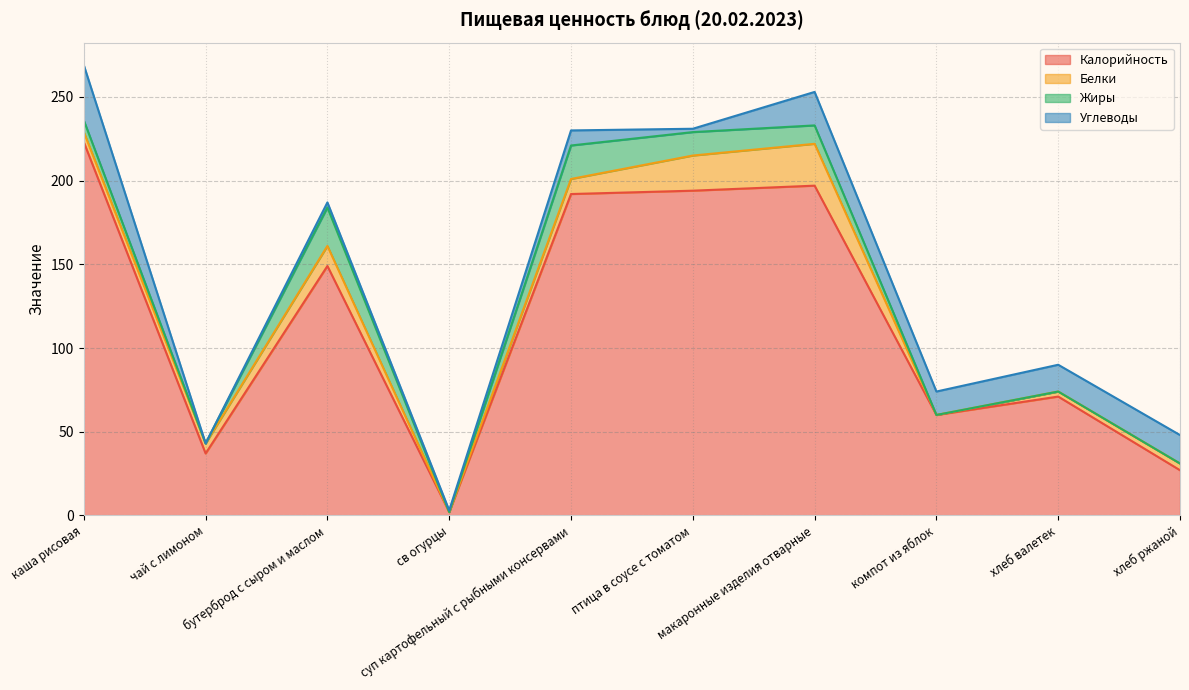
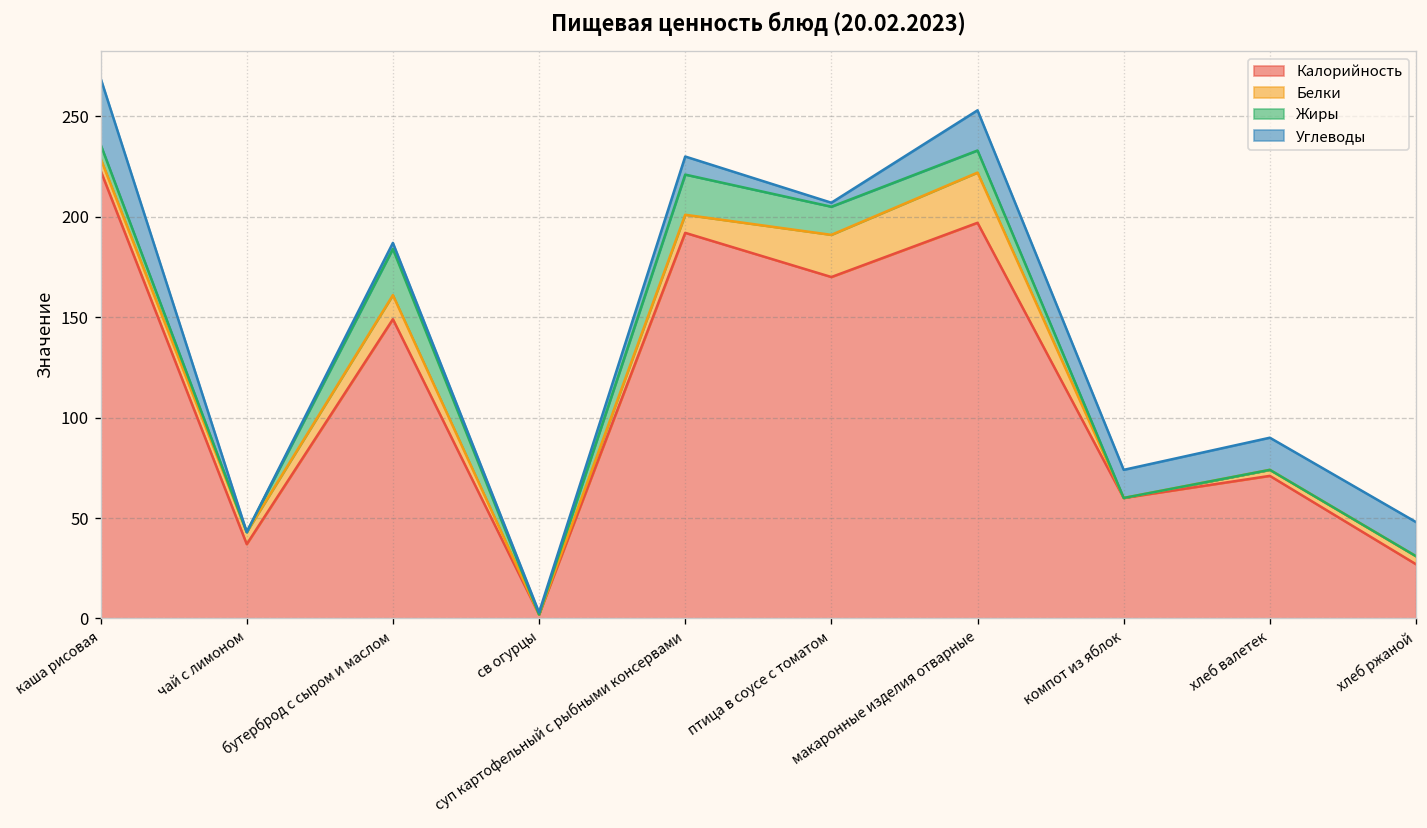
  {
    "Калорийность": {
      "каша рисовая": 223,
      "чай с лимоном": 37,
      "бутерброд с сыром и маслом": 149,
      "суп картофельный с рыбными консервами": 192,
-     "птица в соусе с томатом": 194,
+     "птица в соусе с томатом": 170,
      "макаронные изделия отварные": 197,
      "хлеб валетек": 71,
      "хлеб ржаной": 27
    },
    "Белки": {
      "каша рисовая": 6,
      "бутерброд с сыром и маслом": 12,
      "суп картофельный с рыбными консервами": 9,
      "птица в соусе с томатом": 21,
      "макаронные изделия отварные": 25
    },
    "Жиры": {
      "каша рисовая": 7,
      "бутерброд с сыром и маслом": 23,
      "суп картофельный с рыбными консервами": 20,
      "птица в соусе с томатом": 14,
      "макаронные изделия отварные": 11
    },
    "Углеводы": {
      "каша рисовая": 33,
      "бутерброд с сыром и маслом": 3,
      "суп картофельный с рыбными консервами": 9,
      "птица в соусе с томатом": 2,
      "макаронные изделия отварные": 20,
      "компот из яблок": 14,
      "хлеб валетек": 16,
      "хлеб ржаной": 17
    }
  }
